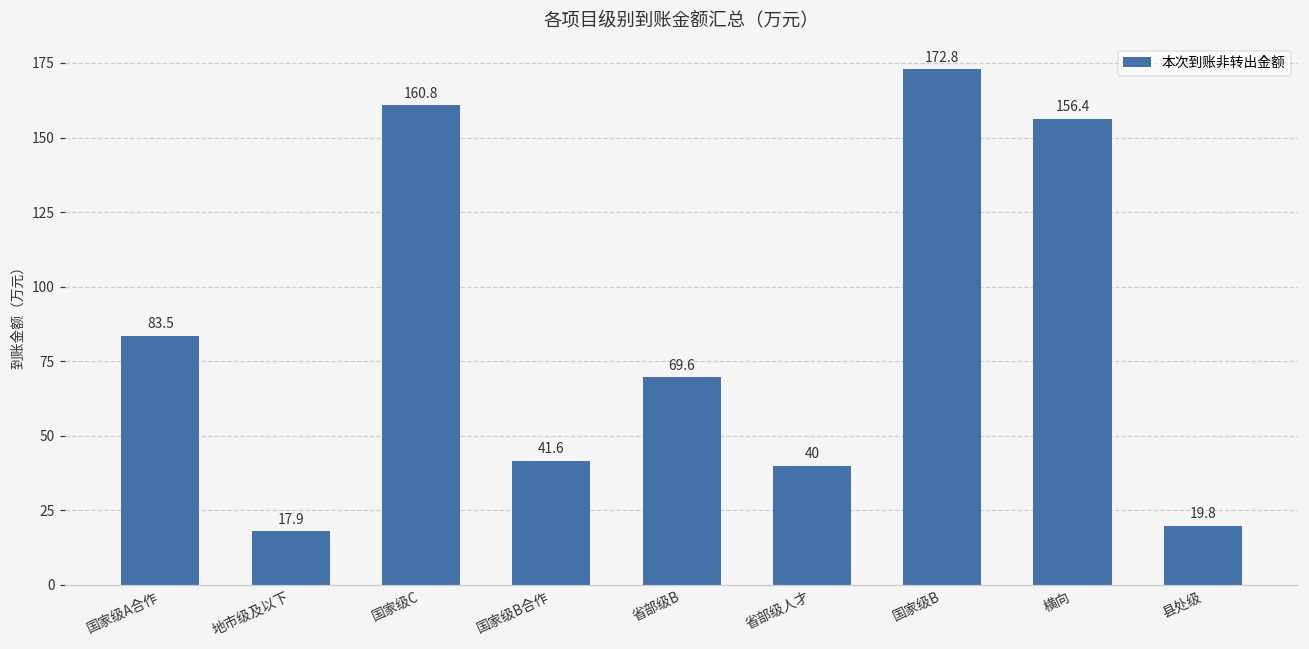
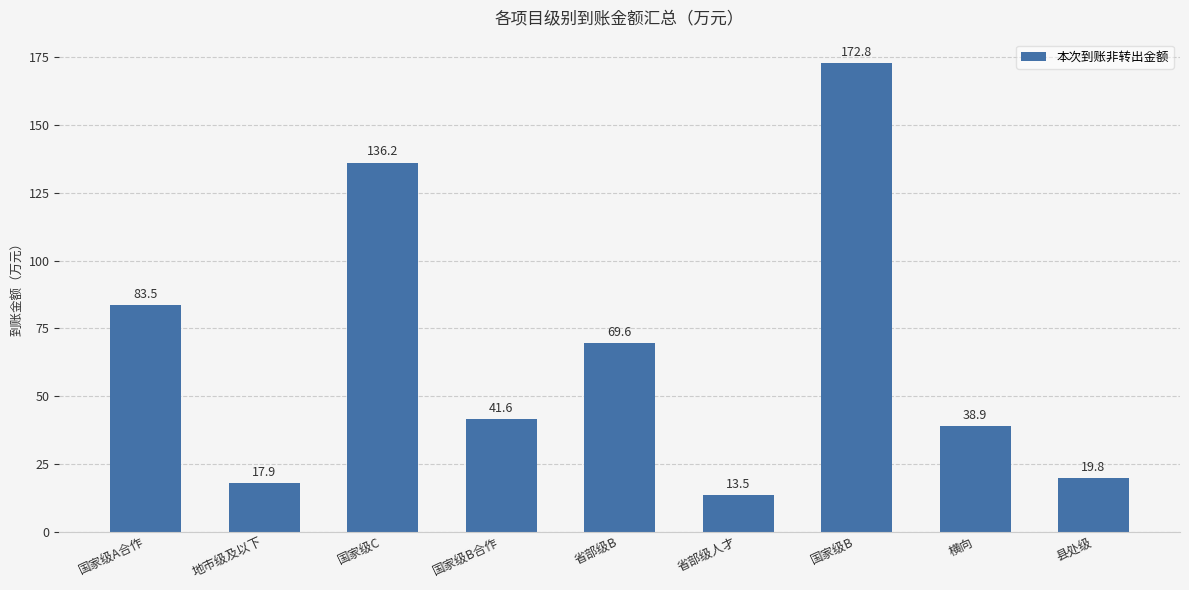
  {
    "国家级A合作": 83.5,
    "地市级及以下": 17.9,
-   "国家级C": 160.8,
+   "国家级C": 136.2,
    "国家级B合作": 41.6,
    "省部级B": 69.6,
-   "省部级人才": 40,
+   "省部级人才": 13.5,
    "国家级B": 172.8,
-   "横向": 156.4,
+   "横向": 38.9,
    "县处级": 19.8
  }
